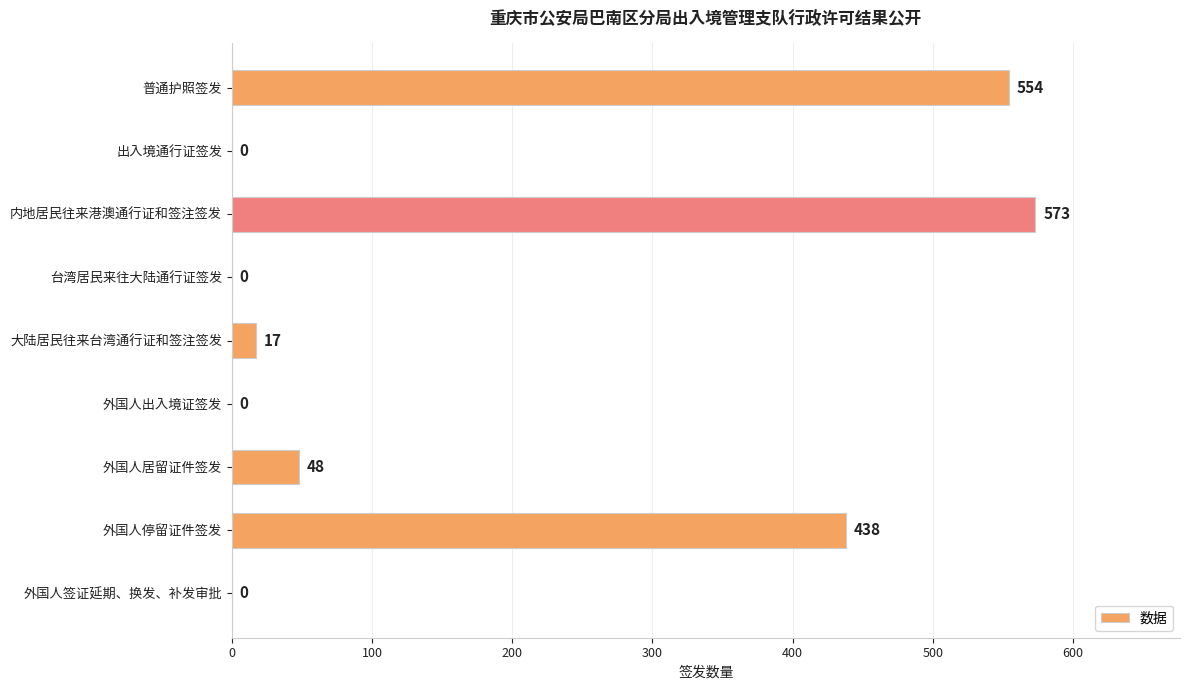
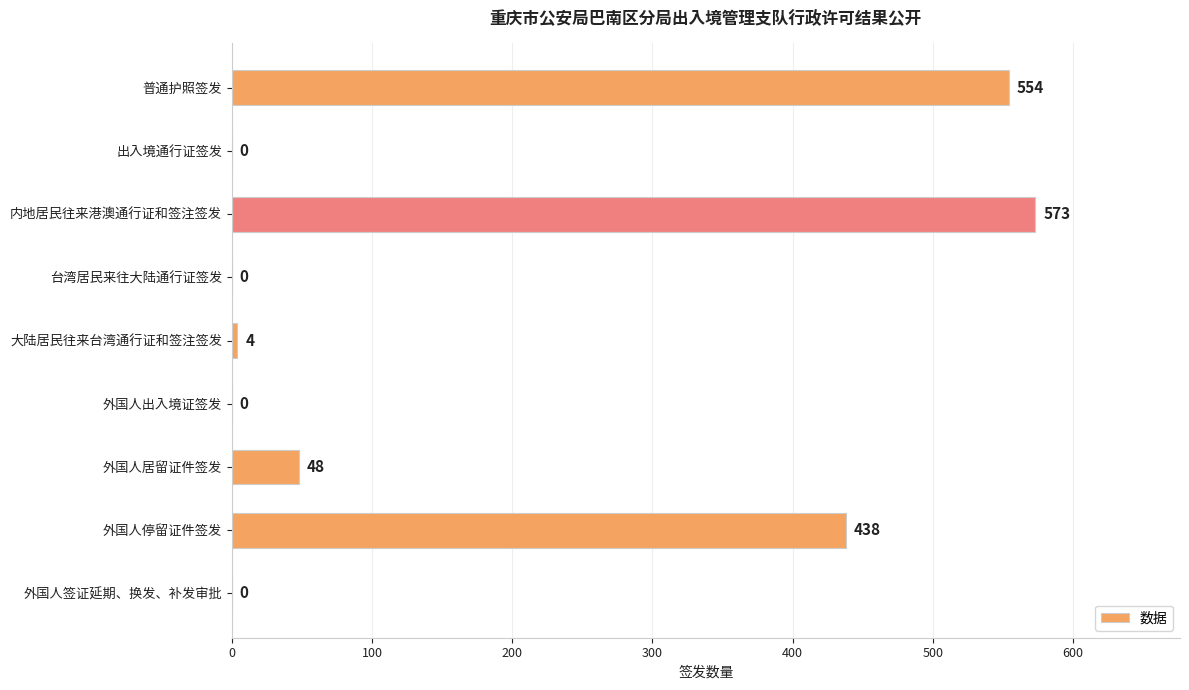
  {
    "普通护照签发": 554,
    "出入境通行证签发": 0,
    "内地居民往来港澳通行证和签注签发": 573,
    "台湾居民来往大陆通行证签发": 0,
-   "大陆居民往来台湾通行证和签注签发": 17,
+   "大陆居民往来台湾通行证和签注签发": 4,
    "外国人出入境证签发": 0,
    "外国人居留证件签发": 48,
    "外国人停留证件签发": 438,
    "外国人签证延期、换发、补发审批": 0
  }
